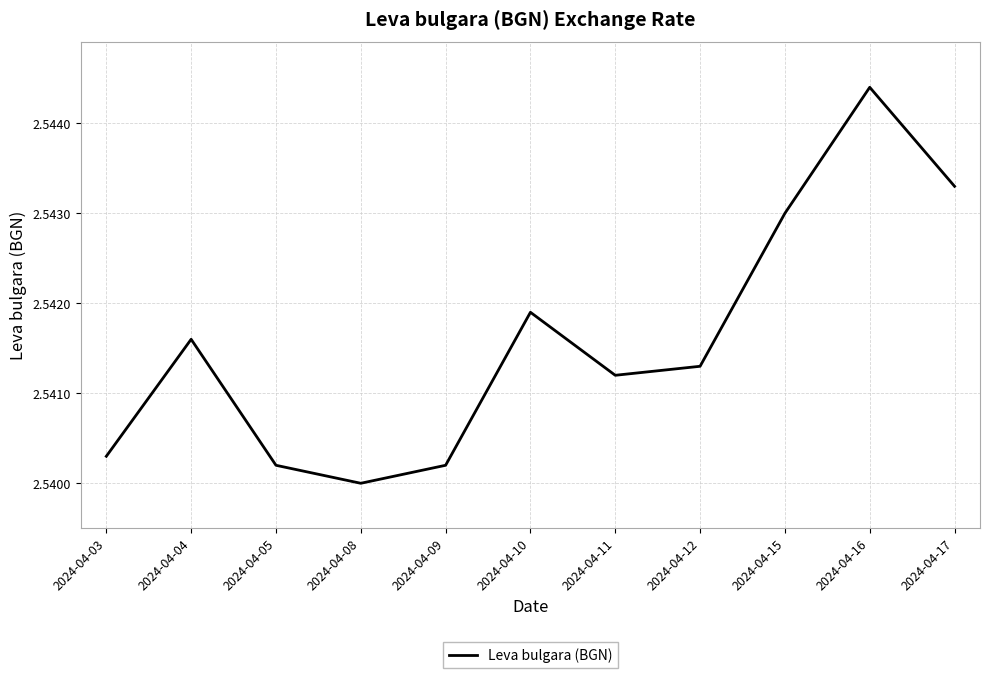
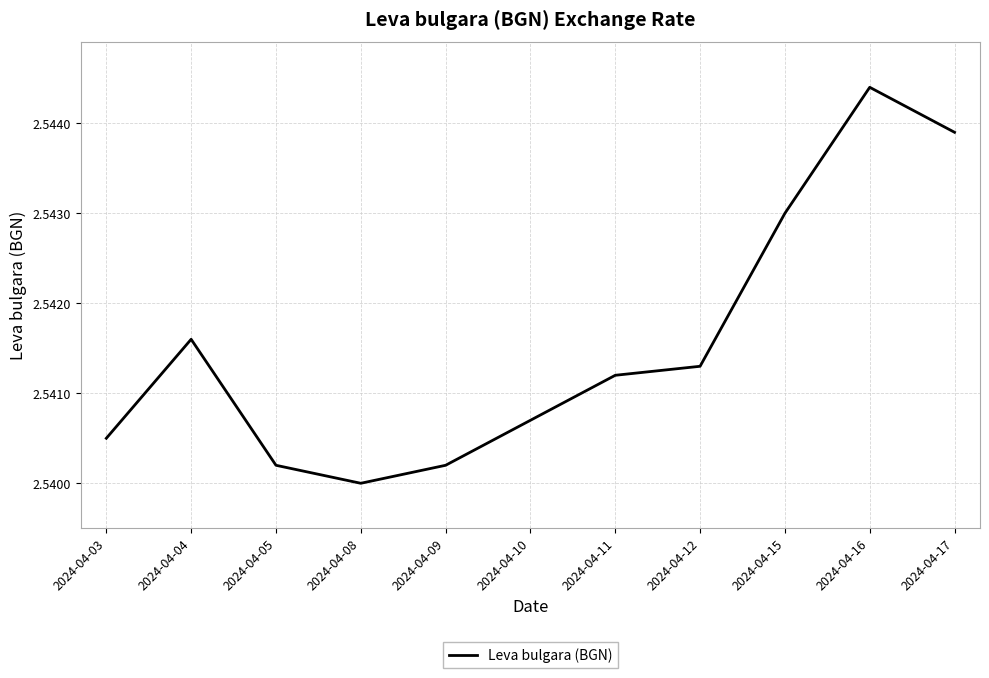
  {
-   "2024-04-03": 2.5403,
+   "2024-04-03": 2.5405,
    "2024-04-04": 2.5416,
    "2024-04-05": 2.5402,
    "2024-04-08": 2.5400,
    "2024-04-09": 2.5402,
-   "2024-04-10": 2.5419,
+   "2024-04-10": 2.5407,
    "2024-04-11": 2.5412,
    "2024-04-12": 2.5413,
    "2024-04-15": 2.5430,
    "2024-04-16": 2.5444,
-   "2024-04-17": 2.5433
+   "2024-04-17": 2.5439
  }
